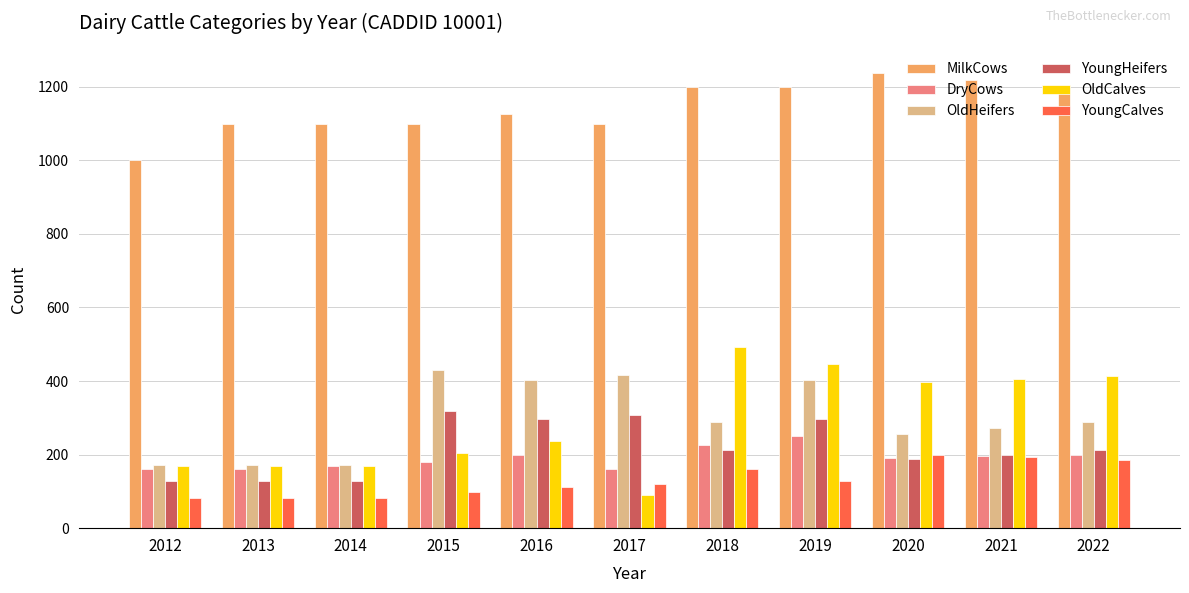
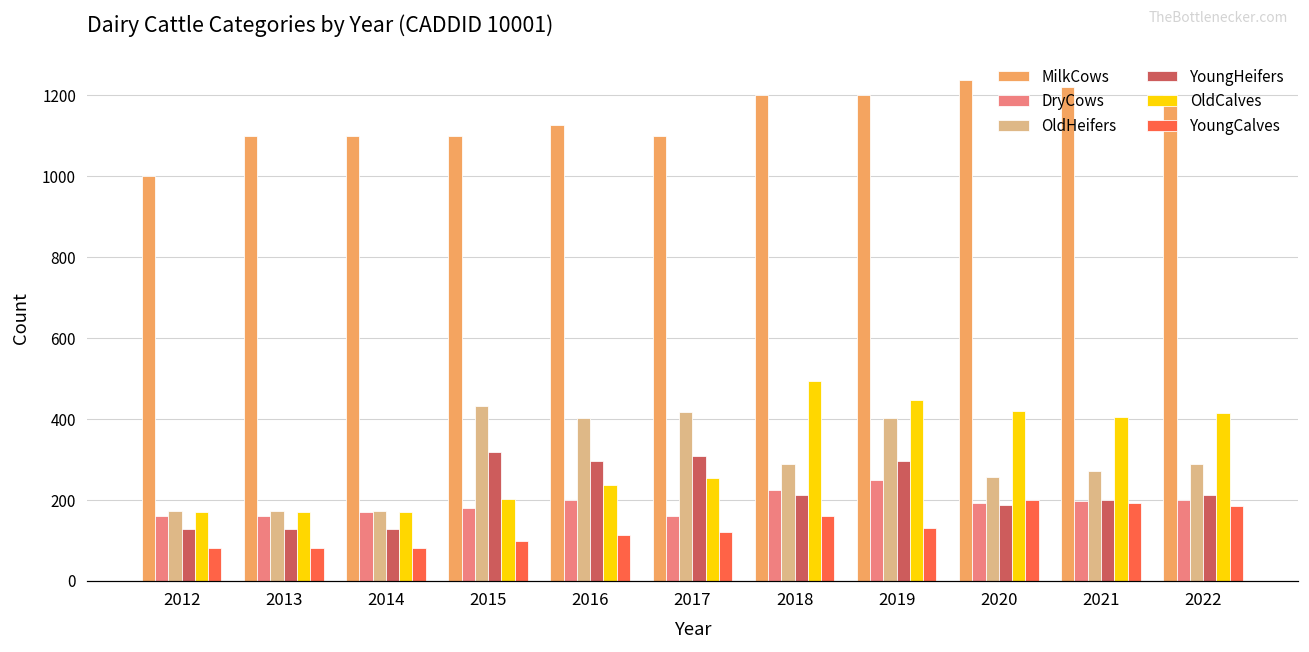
  {
    "OldCalves": {
      "2012": 170,
      "2013": 170,
      "2014": 170,
      "2015": 200,
      "2016": 240,
-     "2017": 90,
+     "2017": 250,
      "2018": 490,
      "2019": 450,
-     "2020": 400,
+     "2020": 420,
      "2021": 410,
      "2022": 410
    }
  }
